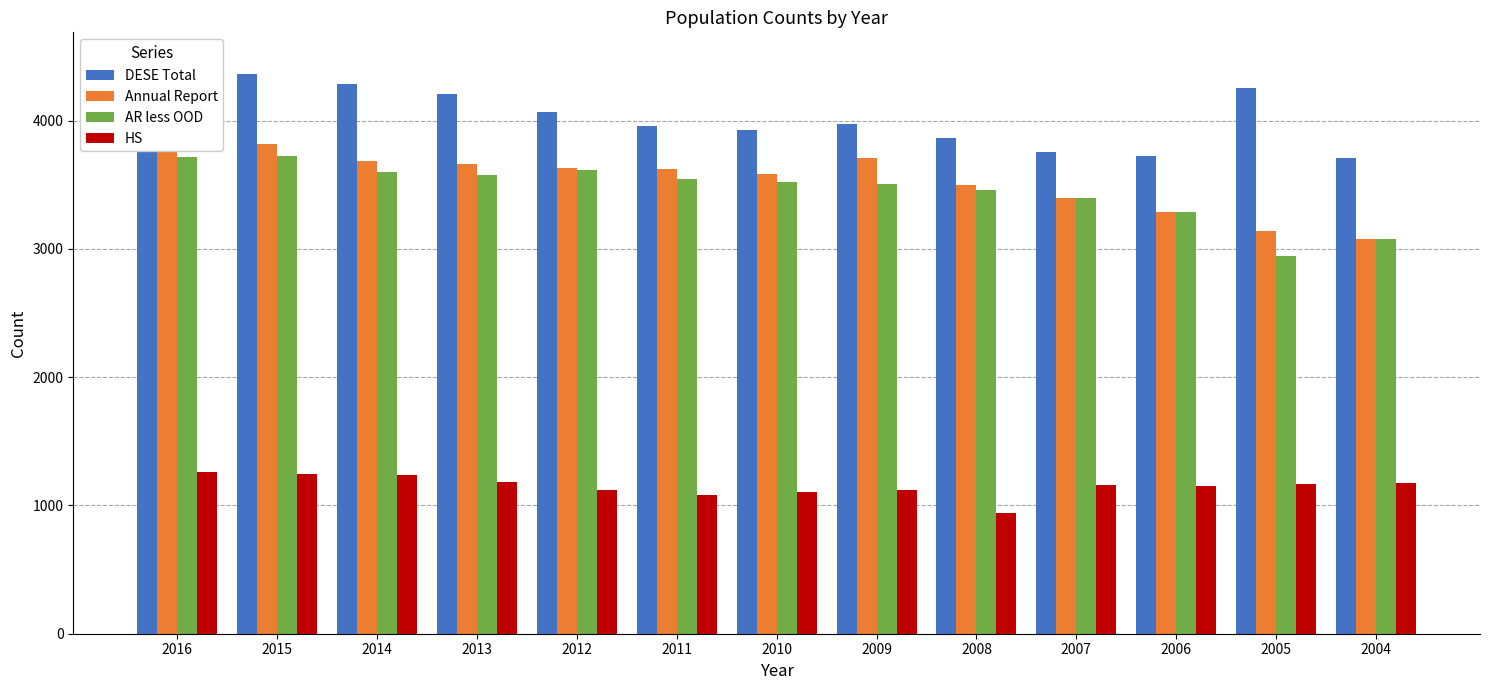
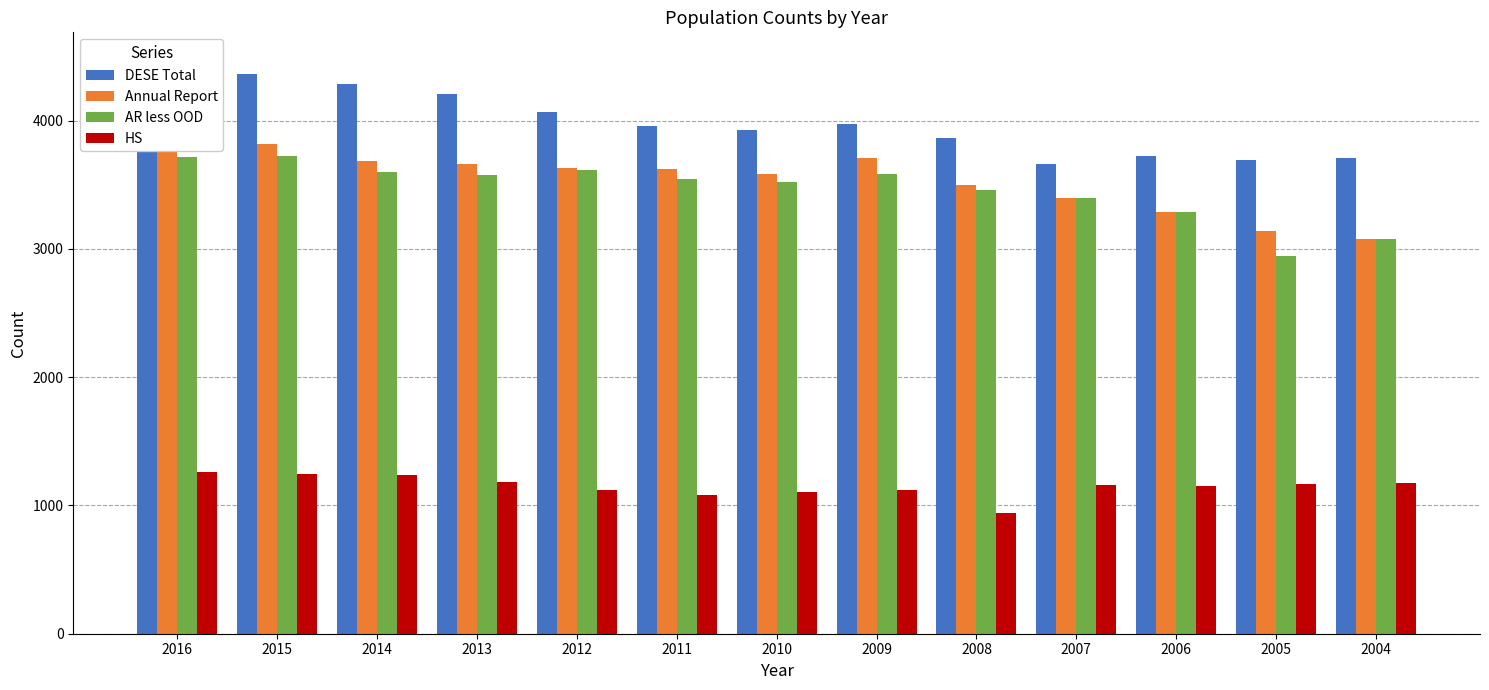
  {
    "DESE Total": {
      "2015": 4360,
      "2014": 4280,
      "2013": 4210,
      "2012": 4070,
      "2011": 3960,
      "2010": 3930,
      "2009": 3970,
      "2008": 3860,
-     "2007": 3760,
+     "2007": 3660,
      "2006": 3730,
-     "2005": 4260,
+     "2005": 3690,
      "2004": 3710
    },
    "Annual Report": {
      "2015": 3820,
      "2014": 3690,
      "2013": 3670,
      "2012": 3630,
      "2011": 3620,
      "2010": 3590,
      "2009": 3710,
      "2008": 3500,
      "2007": 3400,
      "2006": 3290,
      "2005": 3140,
      "2004": 3080
    },
    "AR less OOD": {
      "2016": 3720,
      "2015": 3730,
      "2014": 3600,
      "2013": 3580,
      "2012": 3620,
      "2011": 3540,
      "2010": 3530,
-     "2009": 3500,
+     "2009": 3580,
      "2008": 3460,
      "2007": 3400,
      "2006": 3290,
      "2005": 2940,
      "2004": 3080
    },
    "HS": {
      "2016": 1260,
      "2015": 1250,
      "2014": 1240,
      "2013": 1180,
      "2012": 1120,
      "2011": 1080,
      "2010": 1100,
      "2009": 1120,
      "2008": 950,
      "2007": 1160,
      "2006": 1150,
      "2005": 1170,
      "2004": 1180
    }
  }
